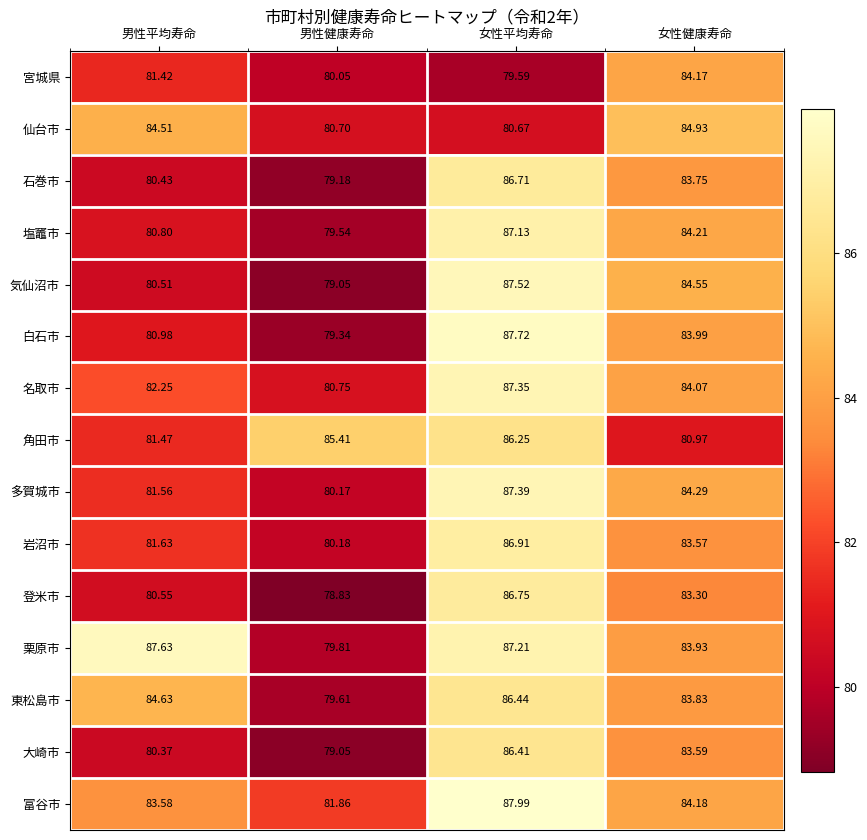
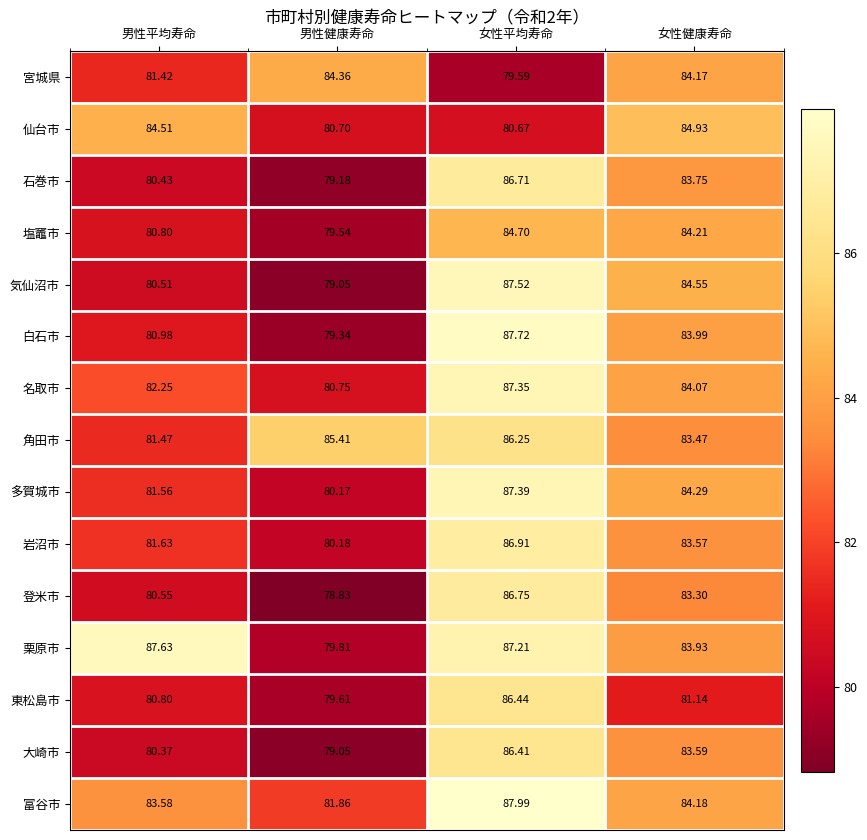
  {
    "宮城県": {
      "男性平均寿命": 81.42,
-     "男性健康寿命": 80.05,
+     "男性健康寿命": 84.36,
      "女性平均寿命": 79.59,
      "女性健康寿命": 84.17
    },
    "仙台市": {
      "男性平均寿命": 84.51,
      "男性健康寿命": 80.70,
      "女性平均寿命": 80.67,
      "女性健康寿命": 84.93
    },
    "石巻市": {
      "男性平均寿命": 80.43,
      "男性健康寿命": 79.18,
      "女性平均寿命": 86.71,
      "女性健康寿命": 83.75
    },
    "塩竈市": {
      "男性平均寿命": 80.80,
      "男性健康寿命": 79.54,
-     "女性平均寿命": 87.13,
+     "女性平均寿命": 84.70,
      "女性健康寿命": 84.21
    },
    "気仙沼市": {
      "男性平均寿命": 80.51,
      "男性健康寿命": 79.05,
      "女性平均寿命": 87.52,
      "女性健康寿命": 84.55
    },
    "白石市": {
      "男性平均寿命": 80.98,
      "男性健康寿命": 79.34,
      "女性平均寿命": 87.72,
      "女性健康寿命": 83.99
    },
    "名取市": {
      "男性平均寿命": 82.25,
      "男性健康寿命": 80.75,
      "女性平均寿命": 87.35,
      "女性健康寿命": 84.07
    },
    "角田市": {
      "男性平均寿命": 81.47,
      "男性健康寿命": 85.41,
      "女性平均寿命": 86.25,
-     "女性健康寿命": 80.97
+     "女性健康寿命": 83.47
    },
    "多賀城市": {
      "男性平均寿命": 81.56,
      "男性健康寿命": 80.17,
      "女性平均寿命": 87.39,
      "女性健康寿命": 84.29
    },
    "岩沼市": {
      "男性平均寿命": 81.63,
      "男性健康寿命": 80.18,
      "女性平均寿命": 86.91,
      "女性健康寿命": 83.57
    },
    "登米市": {
      "男性平均寿命": 80.55,
      "男性健康寿命": 78.83,
      "女性平均寿命": 86.75,
      "女性健康寿命": 83.30
    },
    "栗原市": {
      "男性平均寿命": 87.63,
      "男性健康寿命": 79.81,
      "女性平均寿命": 87.21,
      "女性健康寿命": 83.93
    },
    "東松島市": {
-     "男性平均寿命": 84.63,
+     "男性平均寿命": 80.80,
      "男性健康寿命": 79.61,
      "女性平均寿命": 86.44,
-     "女性健康寿命": 83.83
+     "女性健康寿命": 81.14
    },
    "大崎市": {
      "男性平均寿命": 80.37,
      "男性健康寿命": 79.05,
      "女性平均寿命": 86.41,
      "女性健康寿命": 83.59
    },
    "富谷市": {
      "男性平均寿命": 83.58,
      "男性健康寿命": 81.86,
      "女性平均寿命": 87.99,
      "女性健康寿命": 84.18
    }
  }
